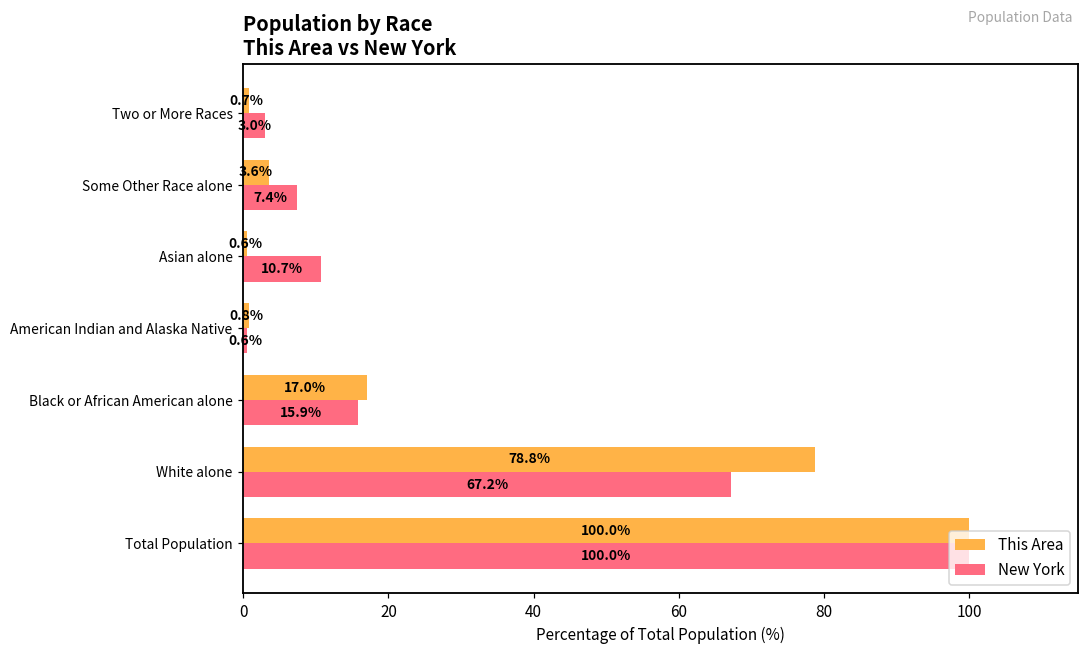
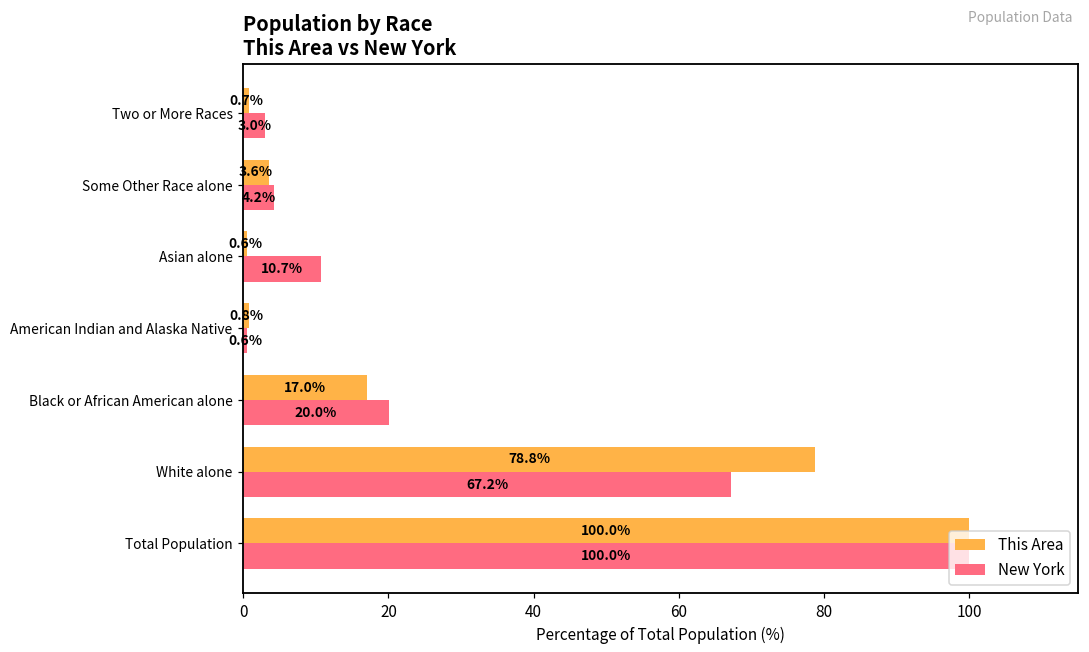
  {
    "This Area": {
      "Two or More Races": "0.7%",
      "Some Other Race alone": "3.6%",
      "Asian alone": "0.6%",
      "American Indian and Alaska Native": "0.8%",
      "Black or African American alone": "17.0%",
      "White alone": "78.8%",
      "Total Population": "100.0%"
    },
    "New York": {
      "Two or More Races": "3.0%",
-     "Some Other Race alone": "7.4%",
+     "Some Other Race alone": "4.2%",
      "Asian alone": "10.7%",
      "American Indian and Alaska Native": "0.6%",
-     "Black or African American alone": "15.9%",
+     "Black or African American alone": "20.0%",
      "White alone": "67.2%"
    }
  }
